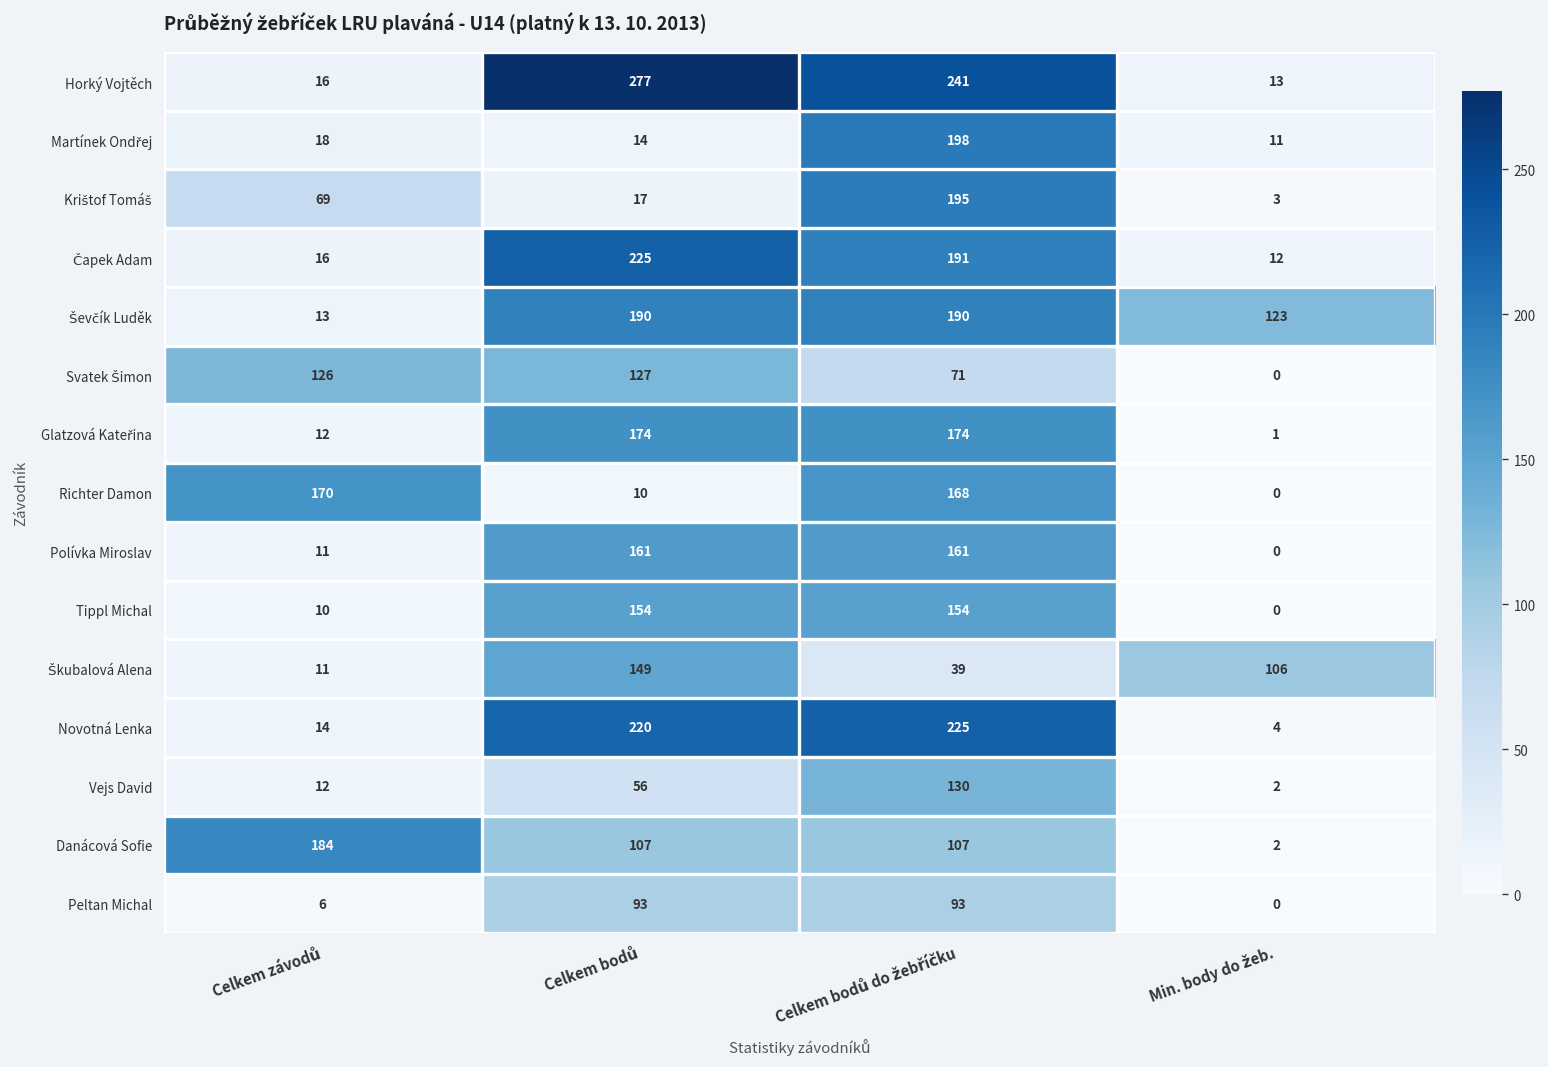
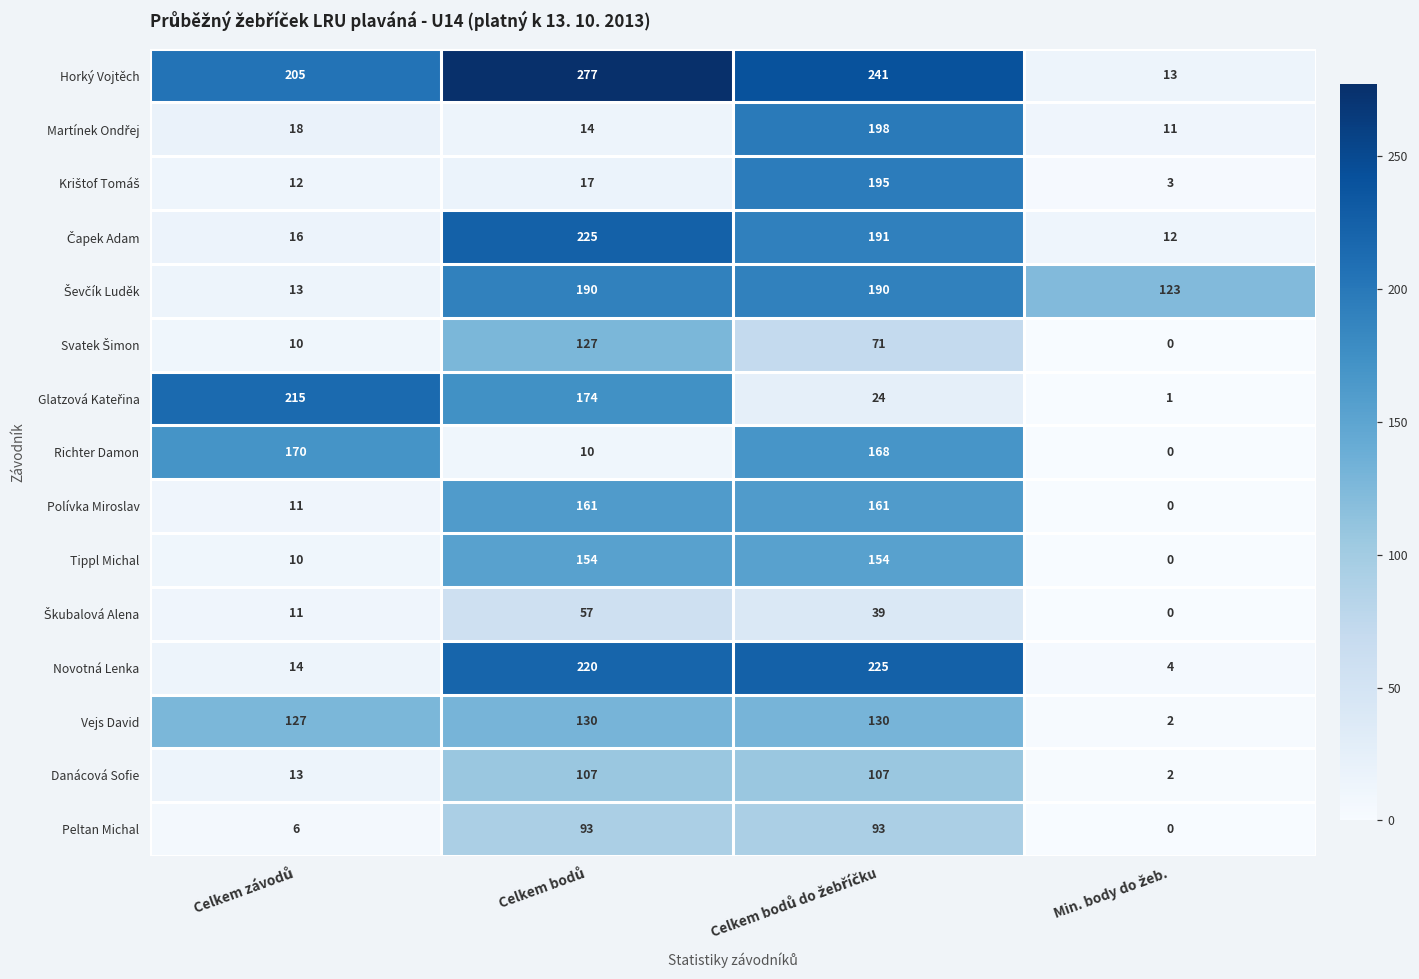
  {
    "Horký Vojtěch": {
-     "Celkem závodů": 16,
+     "Celkem závodů": 205,
      "Celkem bodů": 277,
      "Celkem bodů do žebříčku": 241,
      "Min. body do žeb.": 13
    },
    "Martínek Ondřej": {
      "Celkem závodů": 18,
      "Celkem bodů": 14,
      "Celkem bodů do žebříčku": 198,
      "Min. body do žeb.": 11
    },
    "Krištof Tomáš": {
-     "Celkem závodů": 69,
+     "Celkem závodů": 12,
      "Celkem bodů": 17,
      "Celkem bodů do žebříčku": 195,
      "Min. body do žeb.": 3
    },
    "Čapek Adam": {
      "Celkem závodů": 16,
      "Celkem bodů": 225,
      "Celkem bodů do žebříčku": 191,
      "Min. body do žeb.": 12
    },
    "Ševčík Luděk": {
      "Celkem závodů": 13,
      "Celkem bodů": 190,
      "Celkem bodů do žebříčku": 190,
      "Min. body do žeb.": 123
    },
    "Svatek Šimon": {
-     "Celkem závodů": 126,
+     "Celkem závodů": 10,
      "Celkem bodů": 127,
      "Celkem bodů do žebříčku": 71,
      "Min. body do žeb.": 0
    },
    "Glatzová Kateřina": {
-     "Celkem závodů": 12,
+     "Celkem závodů": 215,
      "Celkem bodů": 174,
-     "Celkem bodů do žebříčku": 174,
+     "Celkem bodů do žebříčku": 24,
      "Min. body do žeb.": 1
    },
    "Richter Damon": {
      "Celkem závodů": 170,
      "Celkem bodů": 10,
      "Celkem bodů do žebříčku": 168,
      "Min. body do žeb.": 0
    },
    "Polívka Miroslav": {
      "Celkem závodů": 11,
      "Celkem bodů": 161,
      "Celkem bodů do žebříčku": 161,
      "Min. body do žeb.": 0
    },
    "Tippl Michal": {
      "Celkem závodů": 10,
      "Celkem bodů": 154,
      "Celkem bodů do žebříčku": 154,
      "Min. body do žeb.": 0
    },
    "Škubalová Alena": {
      "Celkem závodů": 11,
-     "Celkem bodů": 149,
+     "Celkem bodů": 57,
      "Celkem bodů do žebříčku": 39,
-     "Min. body do žeb.": 106
+     "Min. body do žeb.": 0
    },
    "Novotná Lenka": {
      "Celkem závodů": 14,
      "Celkem bodů": 220,
      "Celkem bodů do žebříčku": 225,
      "Min. body do žeb.": 4
    },
    "Vejs David": {
-     "Celkem závodů": 12,
-     "Celkem bodů": 56,
+     "Celkem závodů": 127,
+     "Celkem bodů": 130,
      "Celkem bodů do žebříčku": 130,
      "Min. body do žeb.": 2
    },
    "Danácová Sofie": {
-     "Celkem závodů": 184,
+     "Celkem závodů": 13,
      "Celkem bodů": 107,
      "Celkem bodů do žebříčku": 107,
      "Min. body do žeb.": 2
    },
    "Peltan Michal": {
      "Celkem závodů": 6,
      "Celkem bodů": 93,
      "Celkem bodů do žebříčku": 93,
      "Min. body do žeb.": 0
    }
  }
